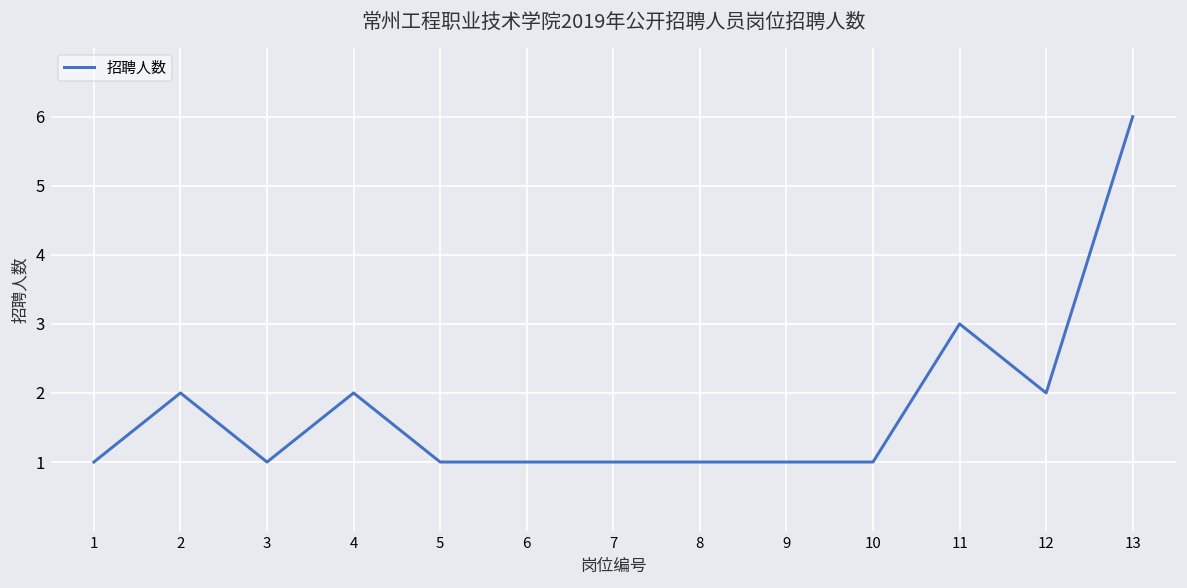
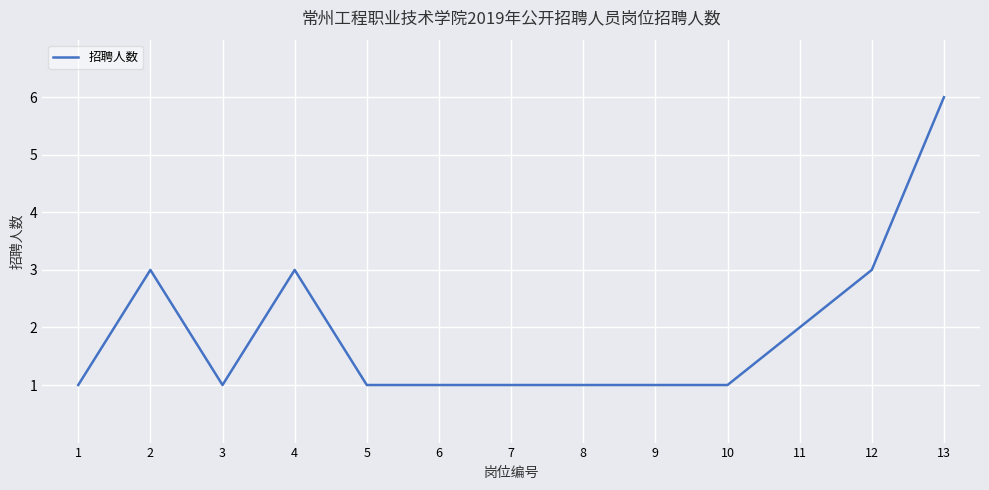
  {
    "1": 1,
-   "2": 2,
+   "2": 3,
    "3": 1,
-   "4": 2,
+   "4": 3,
    "5": 1,
    "6": 1,
    "7": 1,
    "8": 1,
    "9": 1,
    "10": 1,
-   "11": 3,
-   "12": 2,
+   "11": 2,
+   "12": 3,
    "13": 6
  }
